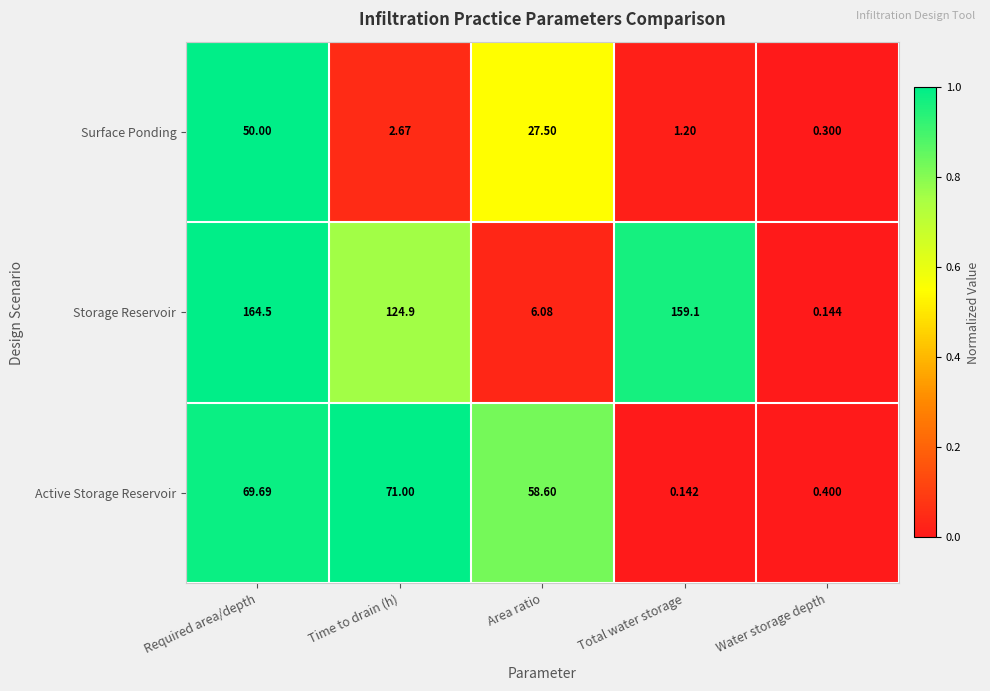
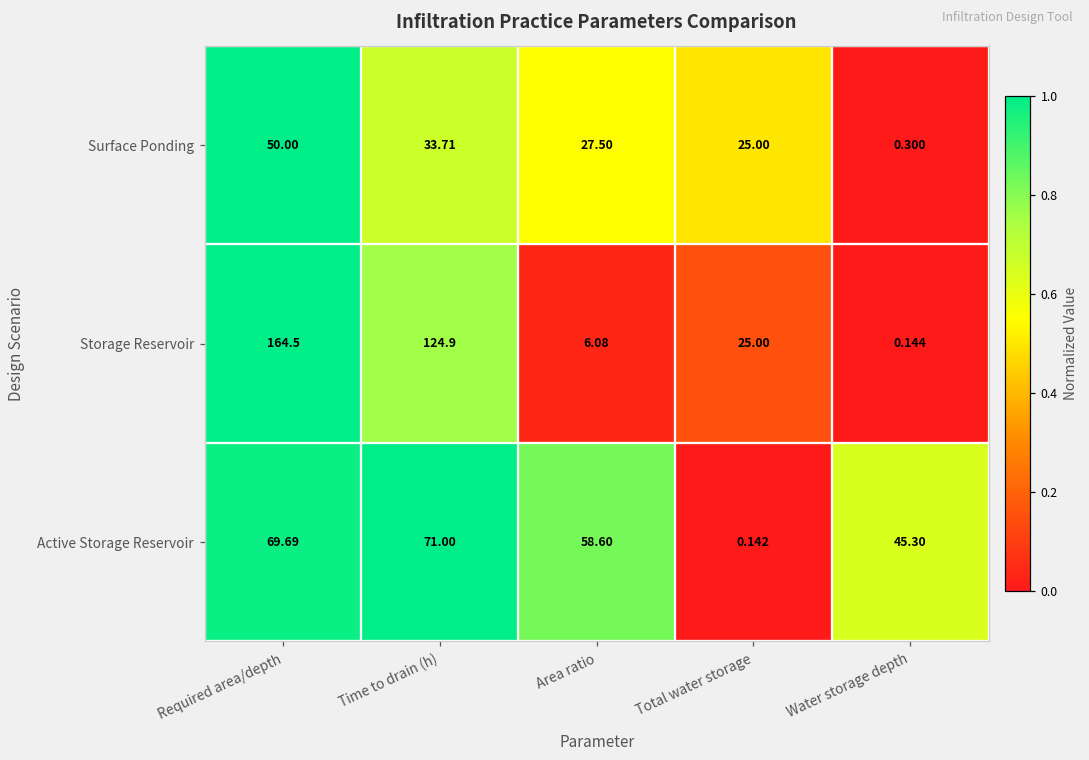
  {
    "Surface Ponding": {
      "Required area/depth": 50.00,
-     "Time to drain (h)": 2.67,
+     "Time to drain (h)": 33.71,
      "Area ratio": 27.50,
-     "Total water storage": 1.20,
+     "Total water storage": 25.00,
      "Water storage depth": 0.300
    },
    "Storage Reservoir": {
      "Required area/depth": 164.5,
      "Time to drain (h)": 124.9,
      "Area ratio": 6.08,
-     "Total water storage": 159.1,
+     "Total water storage": 25.00,
      "Water storage depth": 0.144
    },
    "Active Storage Reservoir": {
      "Required area/depth": 69.69,
      "Time to drain (h)": 71.00,
      "Area ratio": 58.60,
      "Total water storage": 0.142,
-     "Water storage depth": 0.400
+     "Water storage depth": 45.30
    }
  }
